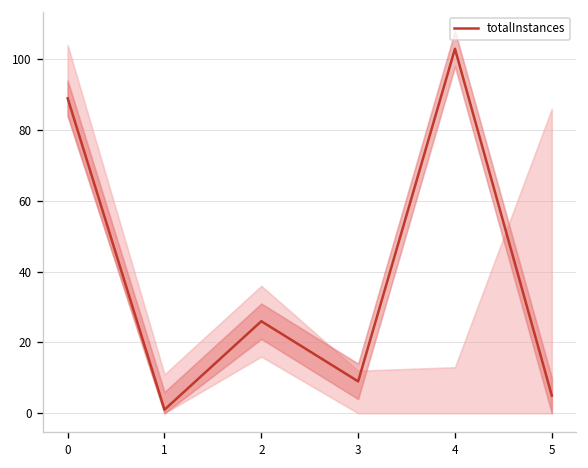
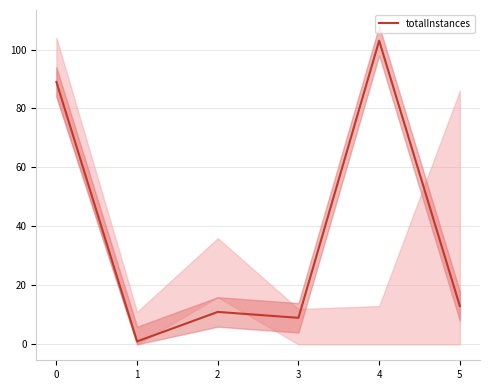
  {
    "totalInstances": {
      "0": 89,
      "1": 1,
-     "2": 26,
+     "2": 11,
      "3": 9,
      "4": 103,
-     "5": 5
+     "5": 13
    }
  }
